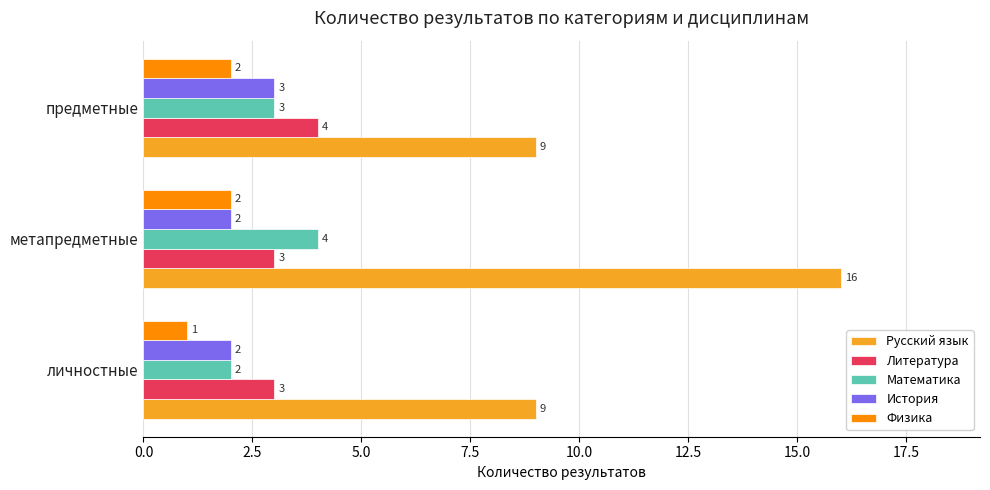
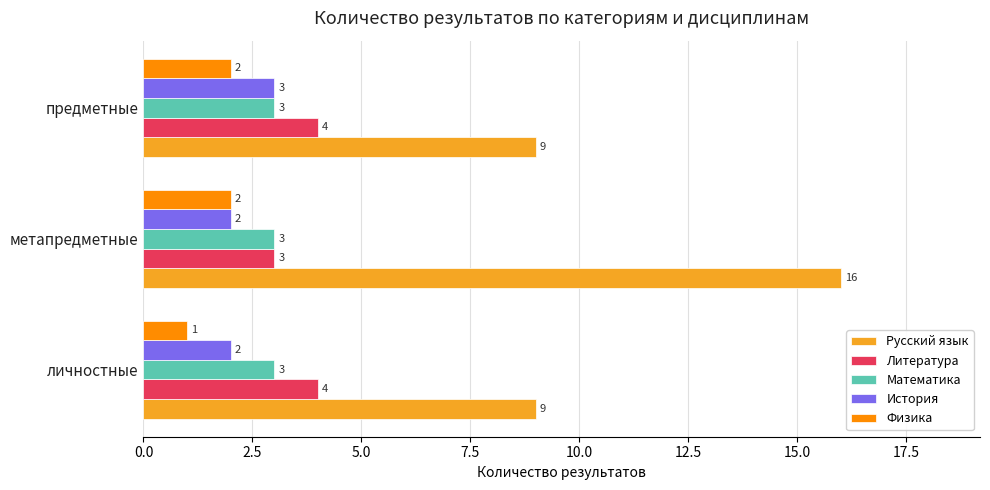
  {
    "Литература": {
      "предметные": 4,
      "метапредметные": 3,
-     "личностные": 3
+     "личностные": 4
    },
    "Математика": {
      "предметные": 3,
-     "метапредметные": 4,
-     "личностные": 2
+     "метапредметные": 3,
+     "личностные": 3
    },
    "История": {
      "предметные": 3,
      "метапредметные": 2,
      "личностные": 2
    }
  }
